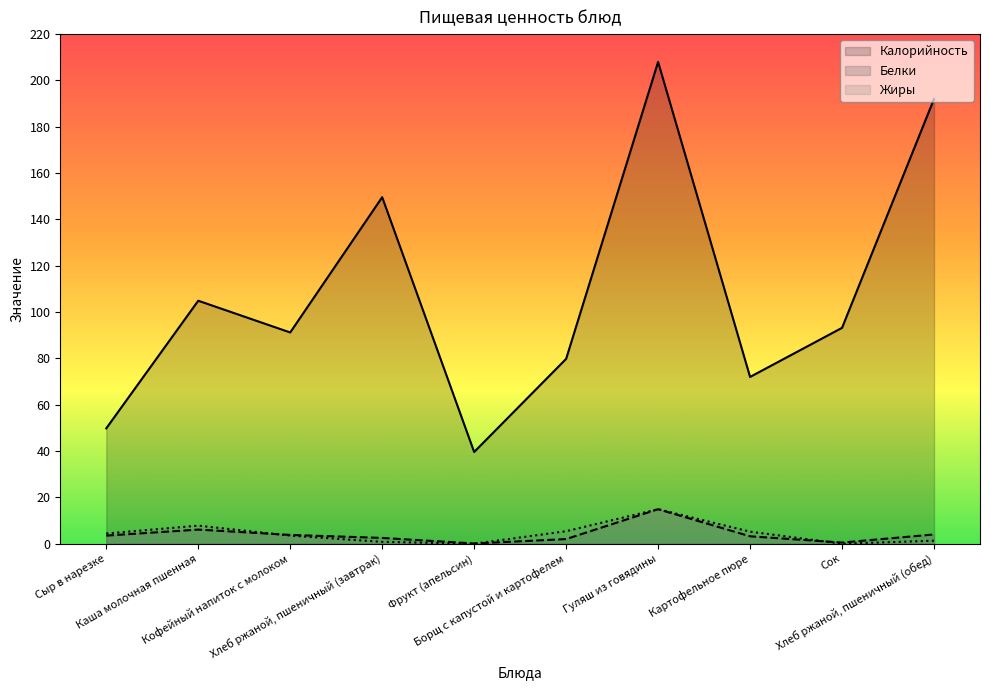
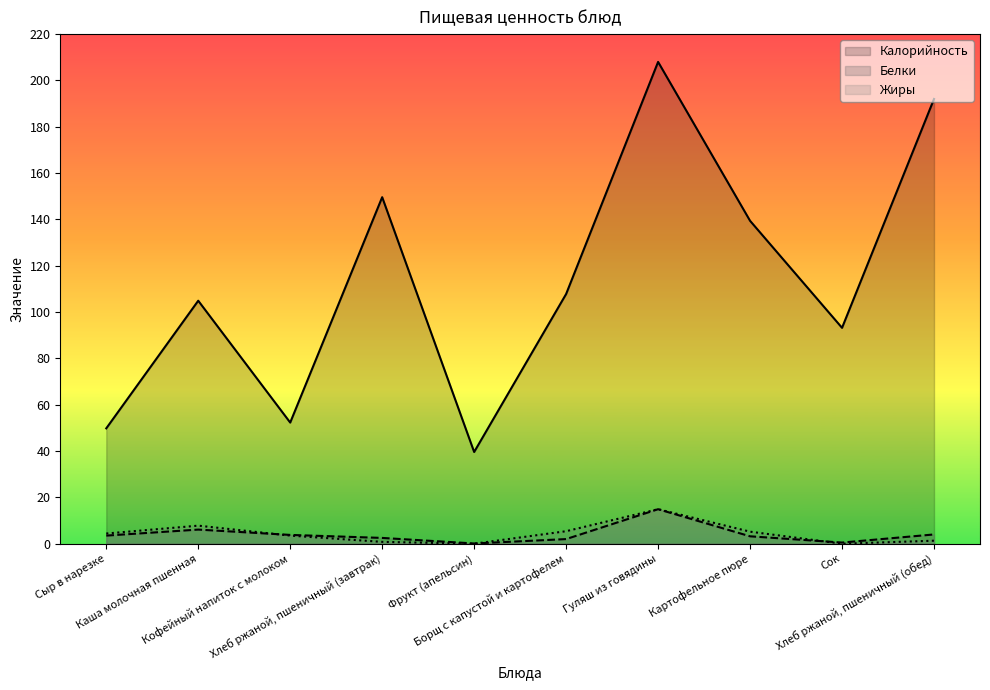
  {
    "Калорийность": {
      "Сыр в нарезке": 50,
      "Каша молочная пшенная": 105,
-     "Кофейный напиток с молоком": 91,
+     "Кофейный напиток с молоком": 52,
      "Хлеб ржаной, пшеничный (завтрак)": 150,
      "Фрукт (апельсин)": 40,
-     "Борщ с капустой и картофелем": 80,
+     "Борщ с капустой и картофелем": 108,
      "Гуляш из говядины": 208,
-     "Картофельное пюре": 72,
+     "Картофельное пюре": 139,
      "Сок": 93
    }
  }
